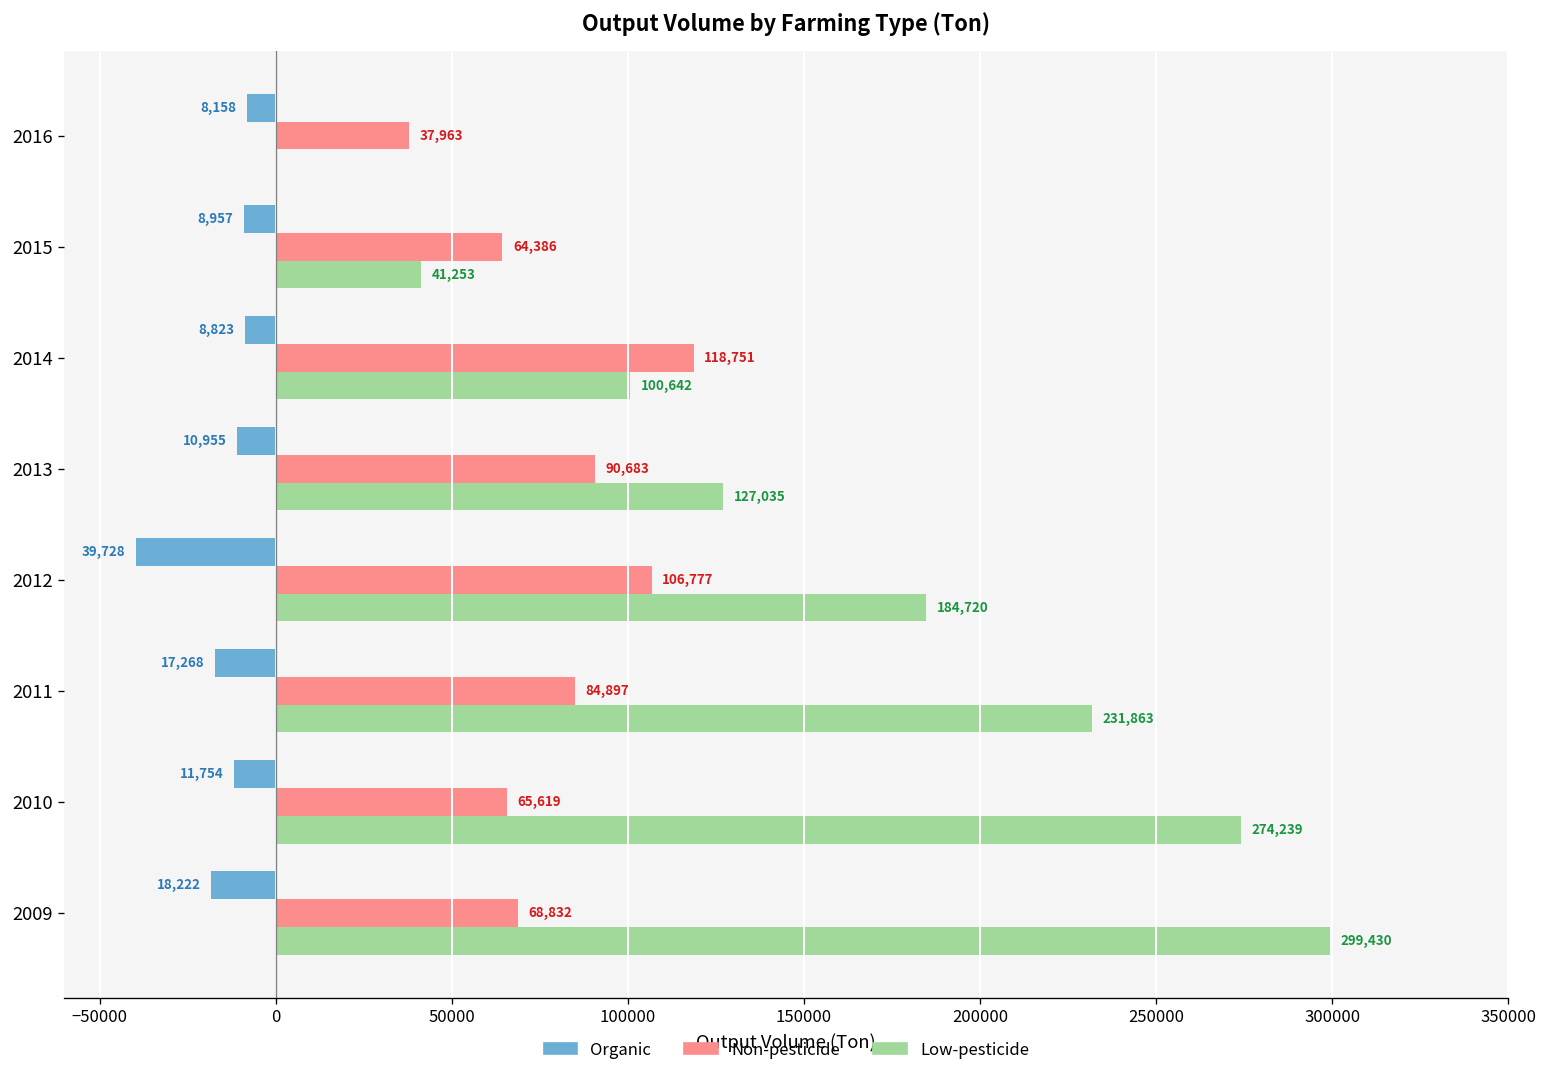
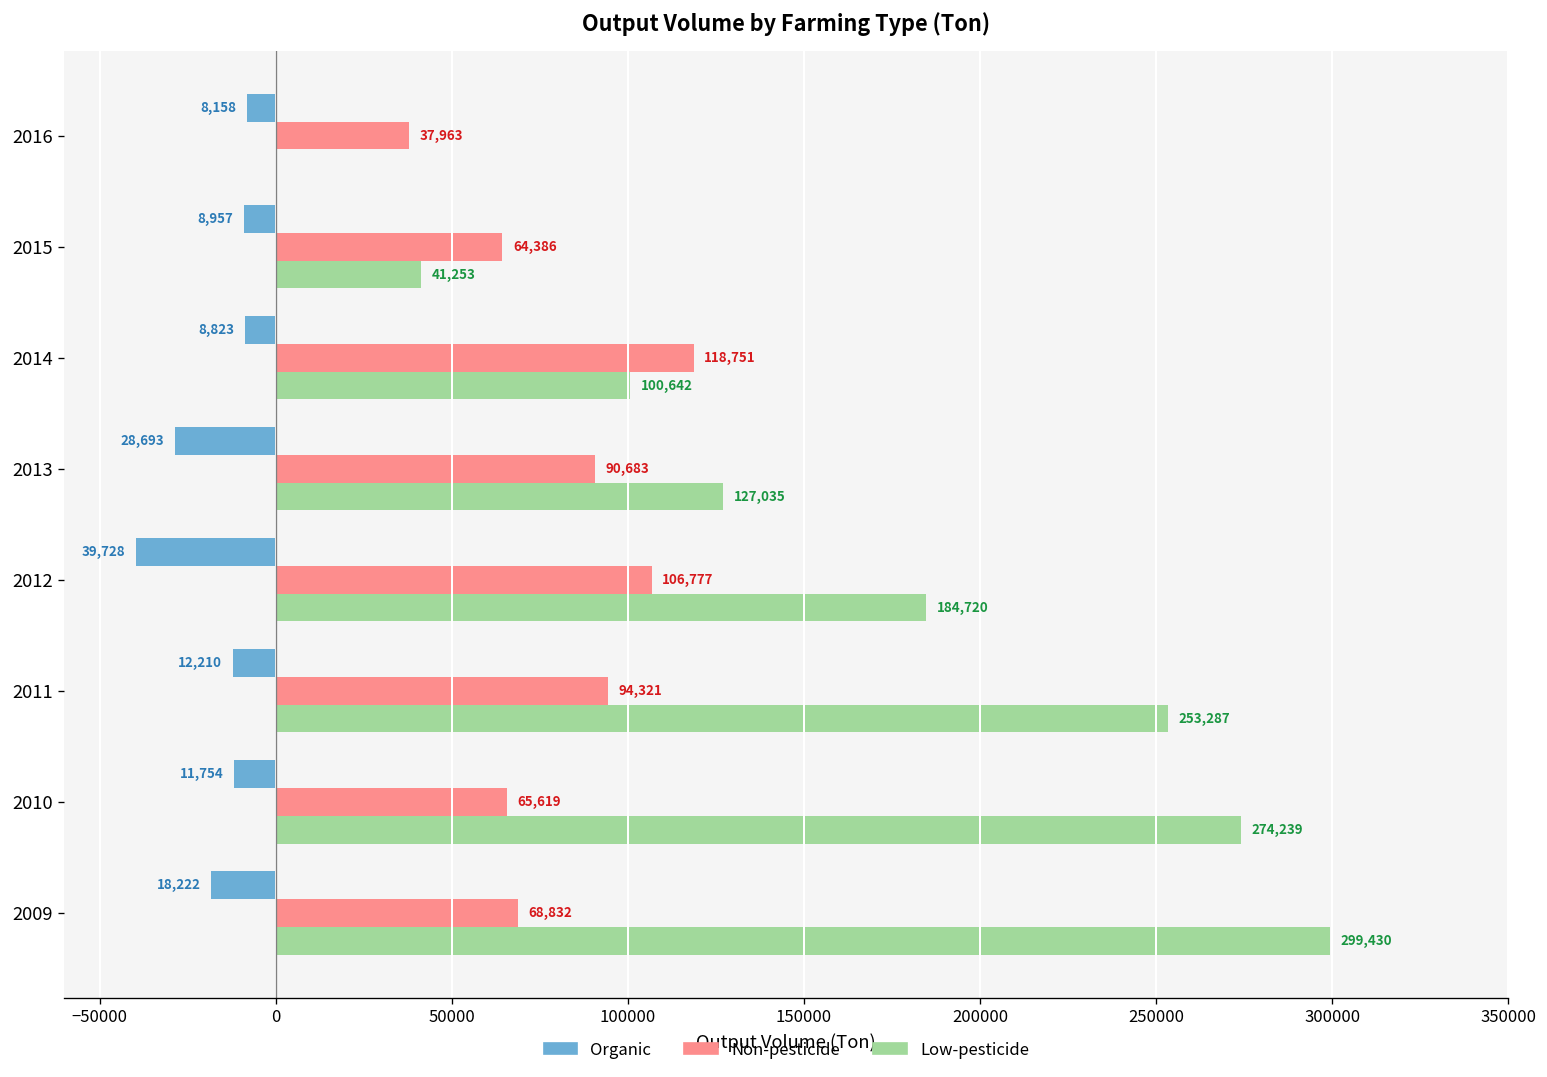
  {
    "Organic": {
-     "2013": "10,955",
-     "2011": "17,268"
+     "2013": "28,693",
+     "2011": "12,210"
    },
    "Non-pesticide": {
      "2016": "37,963",
      "2015": "64,386",
      "2014": "118,751",
      "2012": "106,777",
-     "2011": "84,897",
+     "2011": "94,321",
      "2010": "65,619",
      "2009": "68,832"
    },
    "Low-pesticide": {
      "2015": "41,253",
      "2014": "100,642",
      "2013": "127,035",
      "2012": "184,720",
-     "2011": "231,863",
+     "2011": "253,287",
      "2010": "274,239",
      "2009": "299,430"
    }
  }
